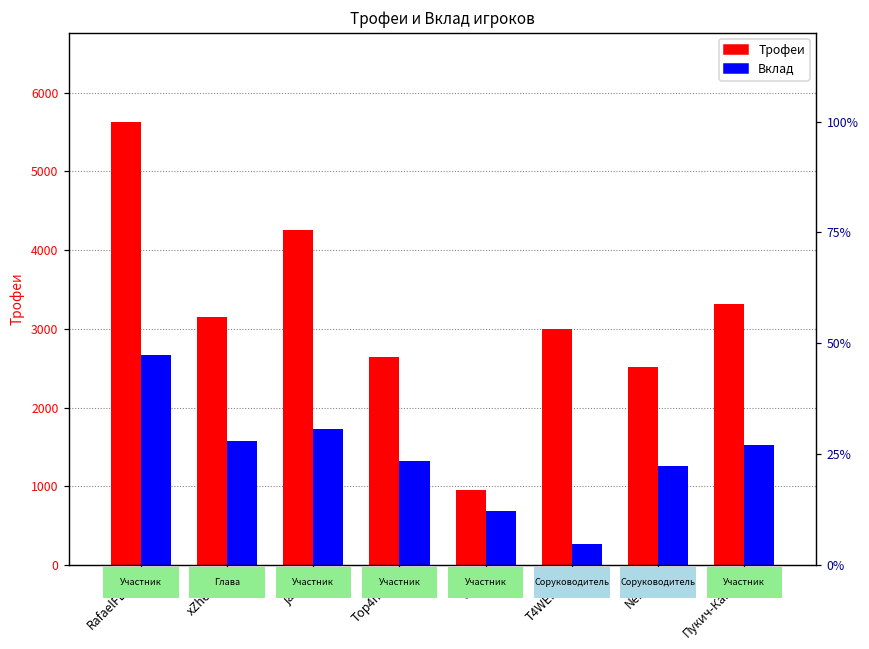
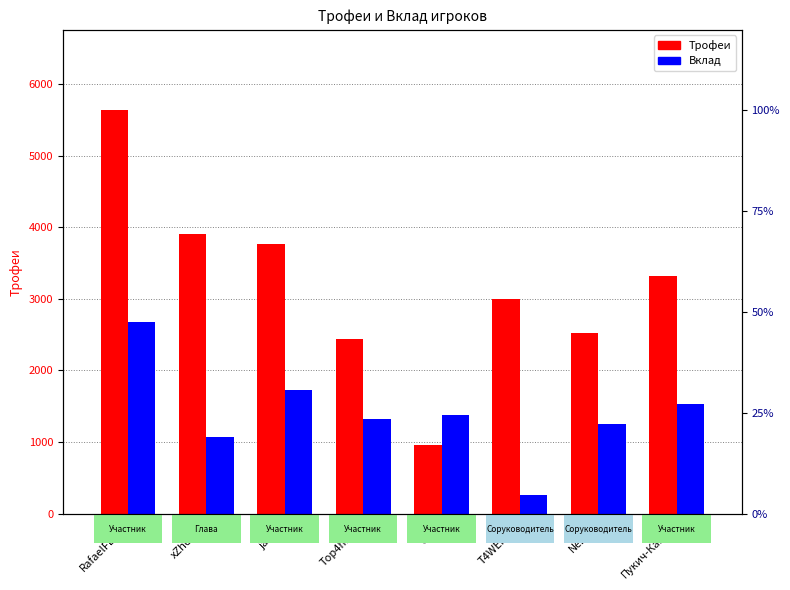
  {
    "Трофеи": {
      "RafaelFBird": 5600,
-     "xZhekax": 3100,
-     "javier": 4300,
-     "Top4hbek": 2600,
+     "xZhekax": 3900,
+     "javier": 3800,
+     "Top4hbek": 2400,
      "djek": 1000,
      "T4WERKA": 3000,
      "NeZoX": 2500,
      "Пукич-Какич": 3300
    },
    "Вклад": {
      "RafaelFBird": 2700,
-     "xZhekax": 1600,
+     "xZhekax": 1100,
      "javier": 1700,
      "Top4hbek": 1300,
-     "djek": 700,
+     "djek": 1400,
      "T4WERKA": 300,
      "NeZoX": 1300,
      "Пукич-Какич": 1500
    }
  }
